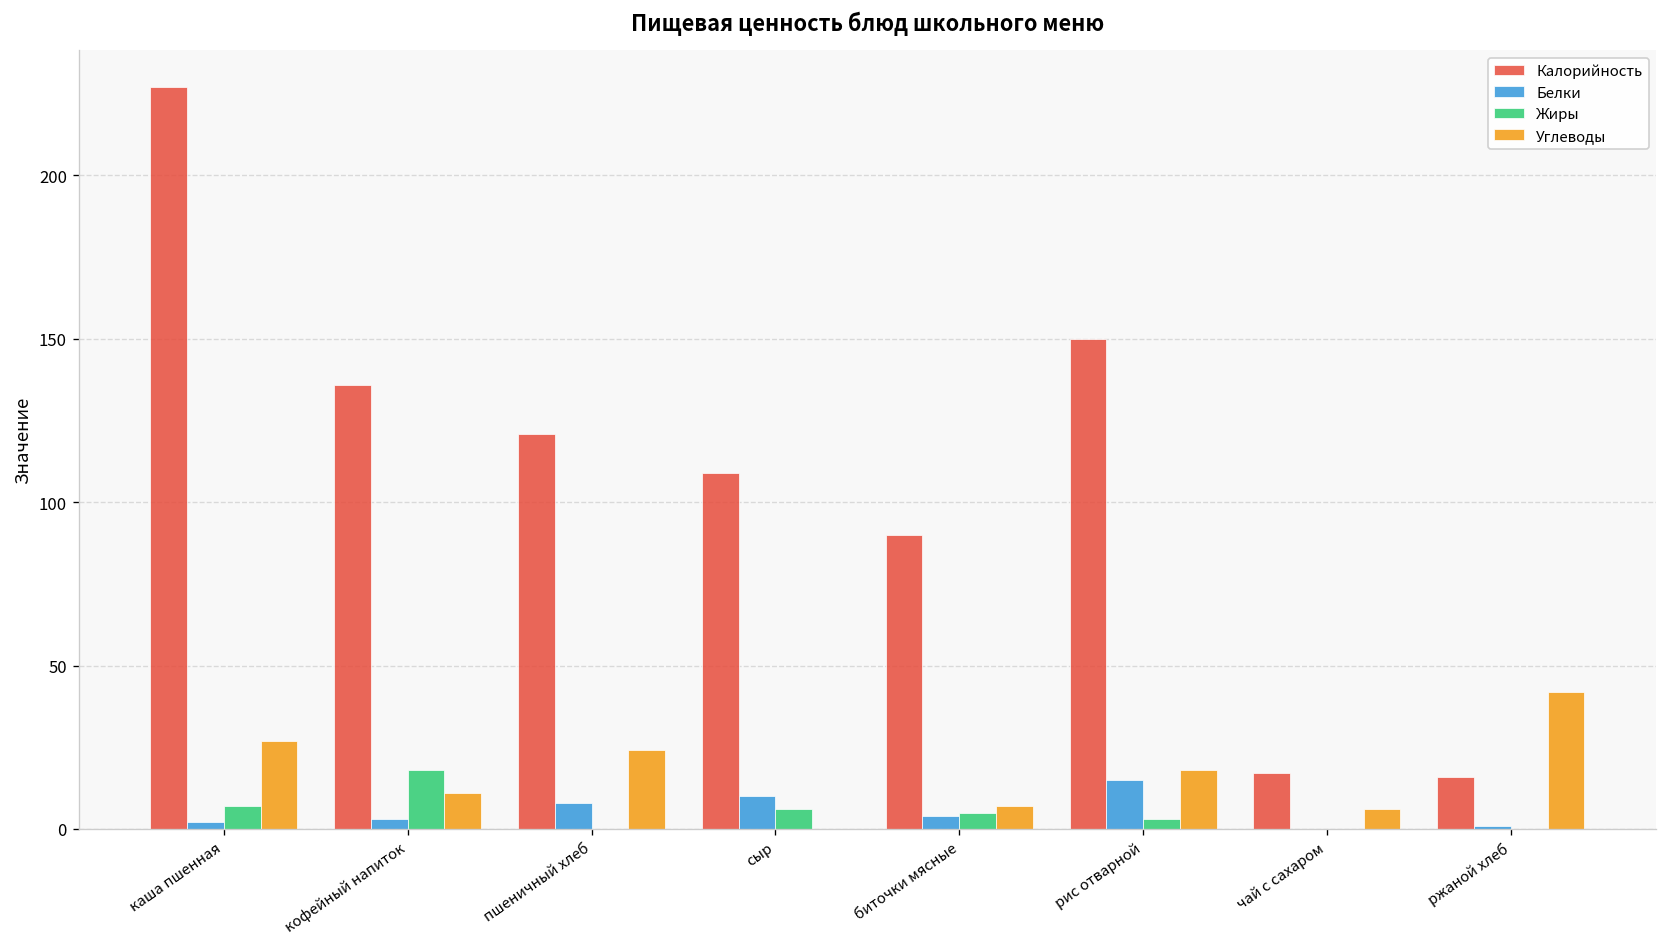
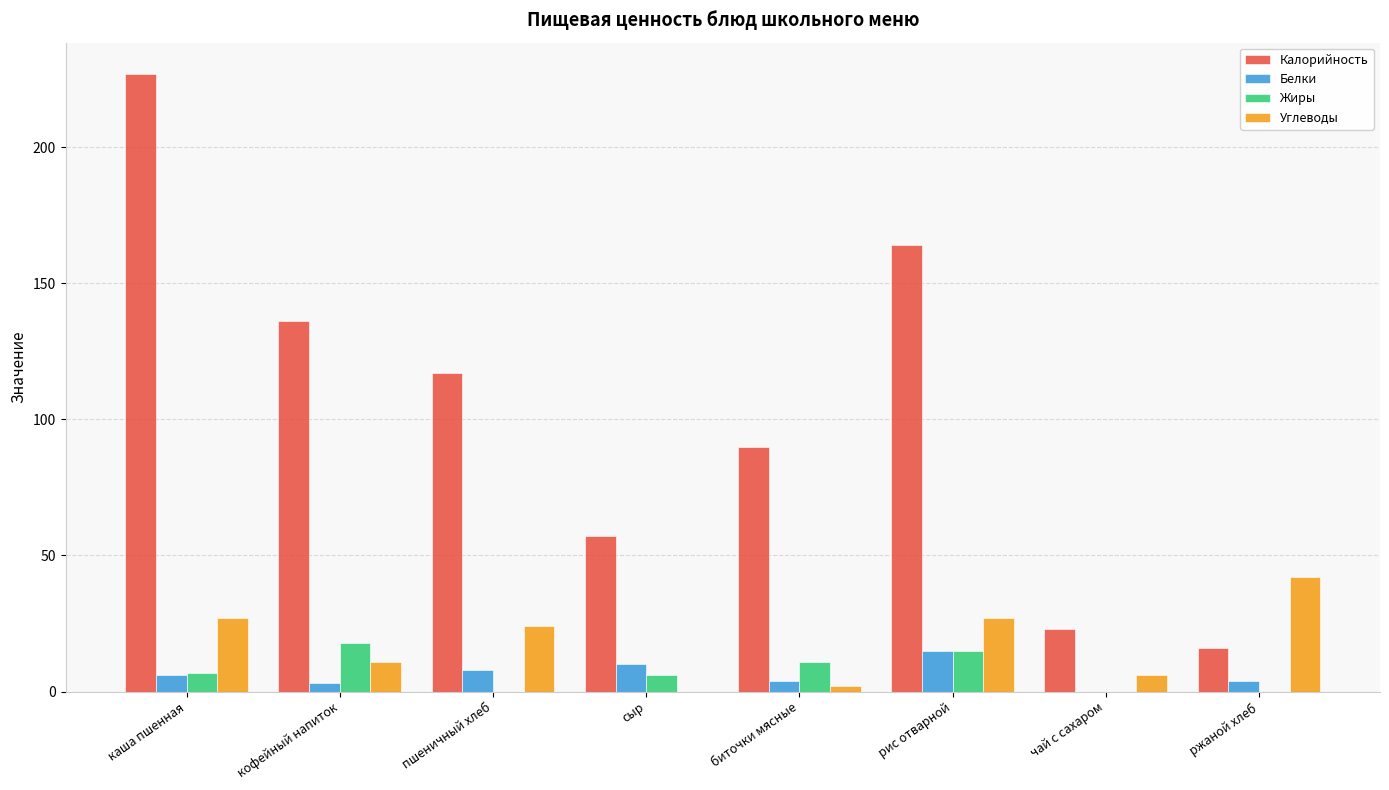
  {
    "Калорийность": {
      "каша пшенная": 227,
      "кофейный напиток": 136,
-     "пшеничный хлеб": 121,
-     "сыр": 109,
+     "пшеничный хлеб": 117,
+     "сыр": 57,
      "биточки мясные": 90,
-     "рис отварной": 150,
-     "чай с сахаром": 17,
+     "рис отварной": 164,
+     "чай с сахаром": 23,
      "ржаной хлеб": 16
    },
    "Белки": {
-     "каша пшенная": 2,
+     "каша пшенная": 6,
      "кофейный напиток": 3,
      "пшеничный хлеб": 8,
      "сыр": 10,
      "биточки мясные": 4,
      "рис отварной": 15,
      "чай с сахаром": 0,
-     "ржаной хлеб": 1
+     "ржаной хлеб": 4
    },
    "Жиры": {
      "каша пшенная": 7,
      "кофейный напиток": 18,
      "пшеничный хлеб": 0,
      "сыр": 6,
-     "биточки мясные": 5,
-     "рис отварной": 3,
+     "биточки мясные": 11,
+     "рис отварной": 15,
      "чай с сахаром": 0,
      "ржаной хлеб": 0
    },
    "Углеводы": {
      "каша пшенная": 27,
      "кофейный напиток": 11,
      "пшеничный хлеб": 24,
      "сыр": 0,
-     "биточки мясные": 7,
-     "рис отварной": 18,
+     "биточки мясные": 2,
+     "рис отварной": 27,
      "чай с сахаром": 6,
      "ржаной хлеб": 42
    }
  }
